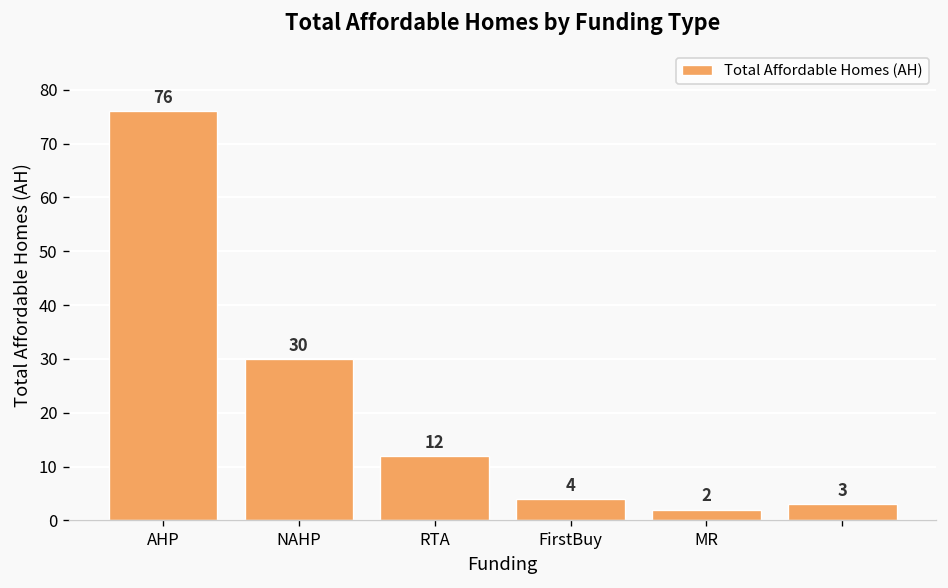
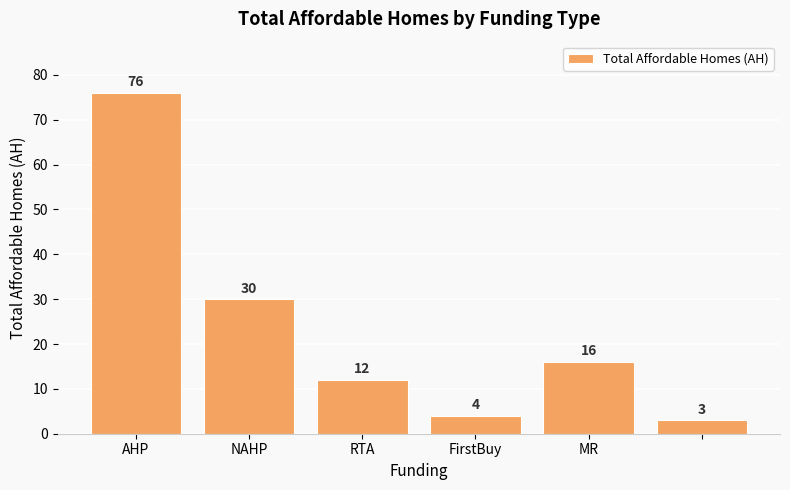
  {
    "AHP": 76,
    "NAHP": 30,
    "RTA": 12,
    "FirstBuy": 4,
-   "MR": 2
+   "MR": 16
  }
